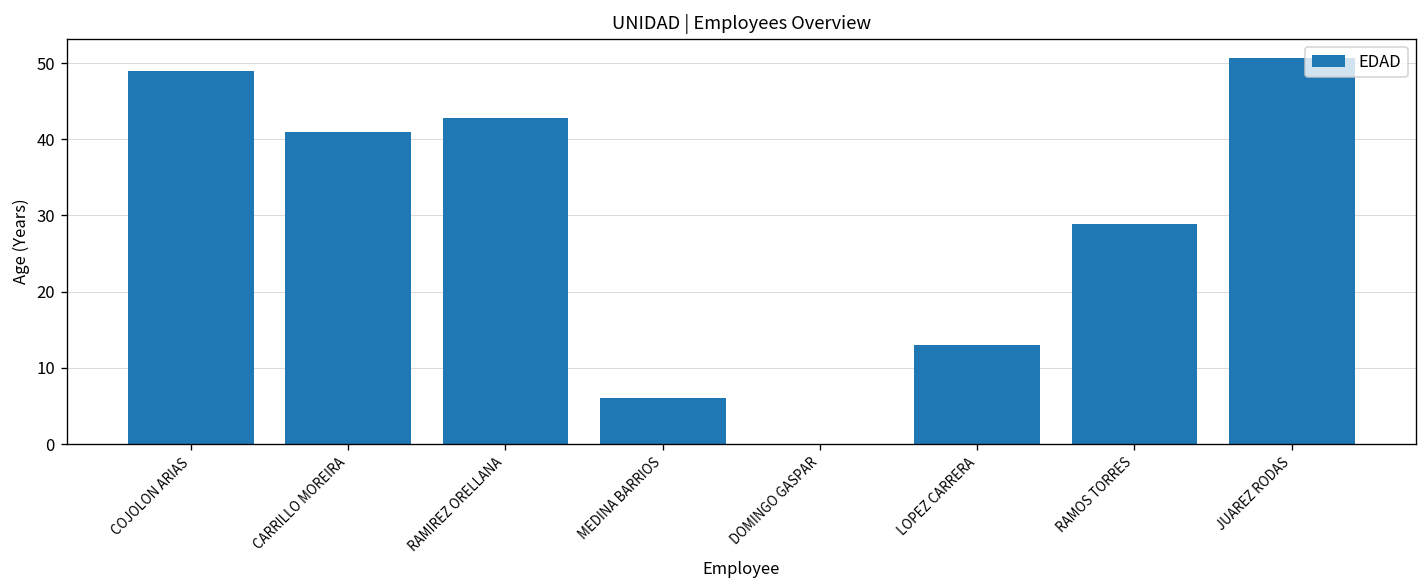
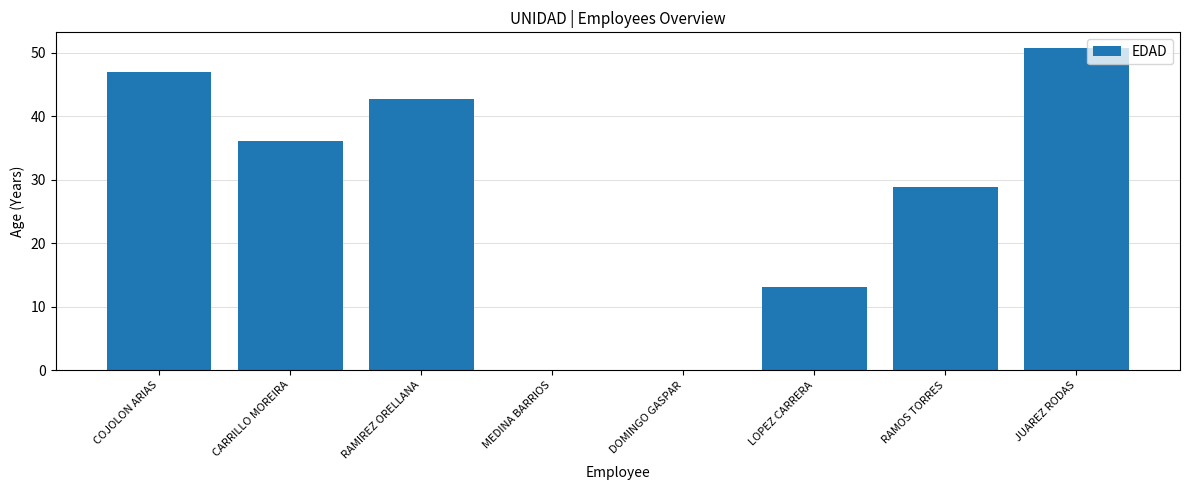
  {
-   "COJOLON ARIAS": 49,
-   "CARRILLO MOREIRA": 41,
+   "COJOLON ARIAS": 47,
+   "CARRILLO MOREIRA": 36,
    "RAMIREZ ORELLANA": 43,
-   "MEDINA BARRIOS": 6,
+   "MEDINA BARRIOS": 0,
    "DOMINGO GASPAR": 0,
    "LOPEZ CARRERA": 13,
    "RAMOS TORRES": 29,
    "JUAREZ RODAS": 51
  }
